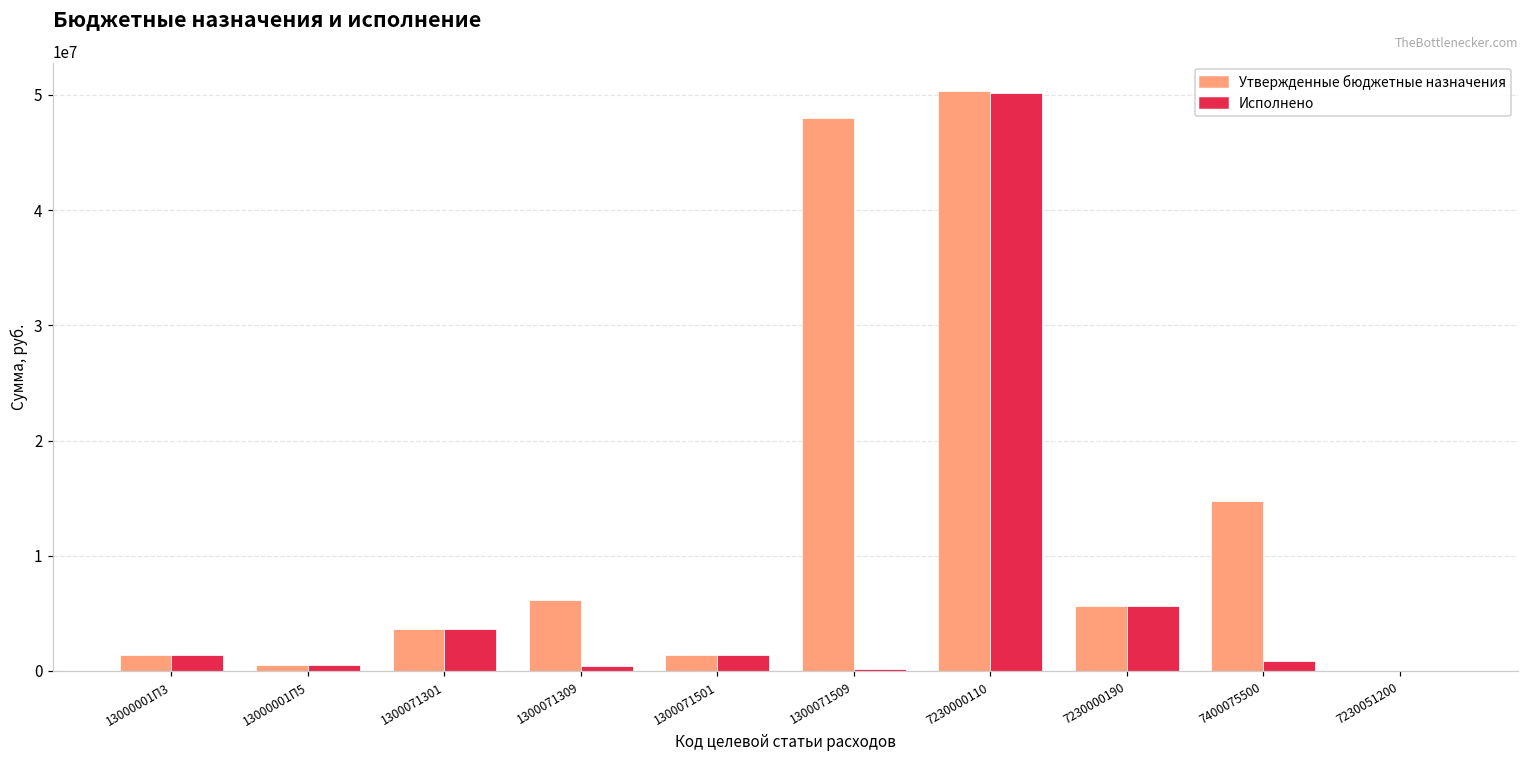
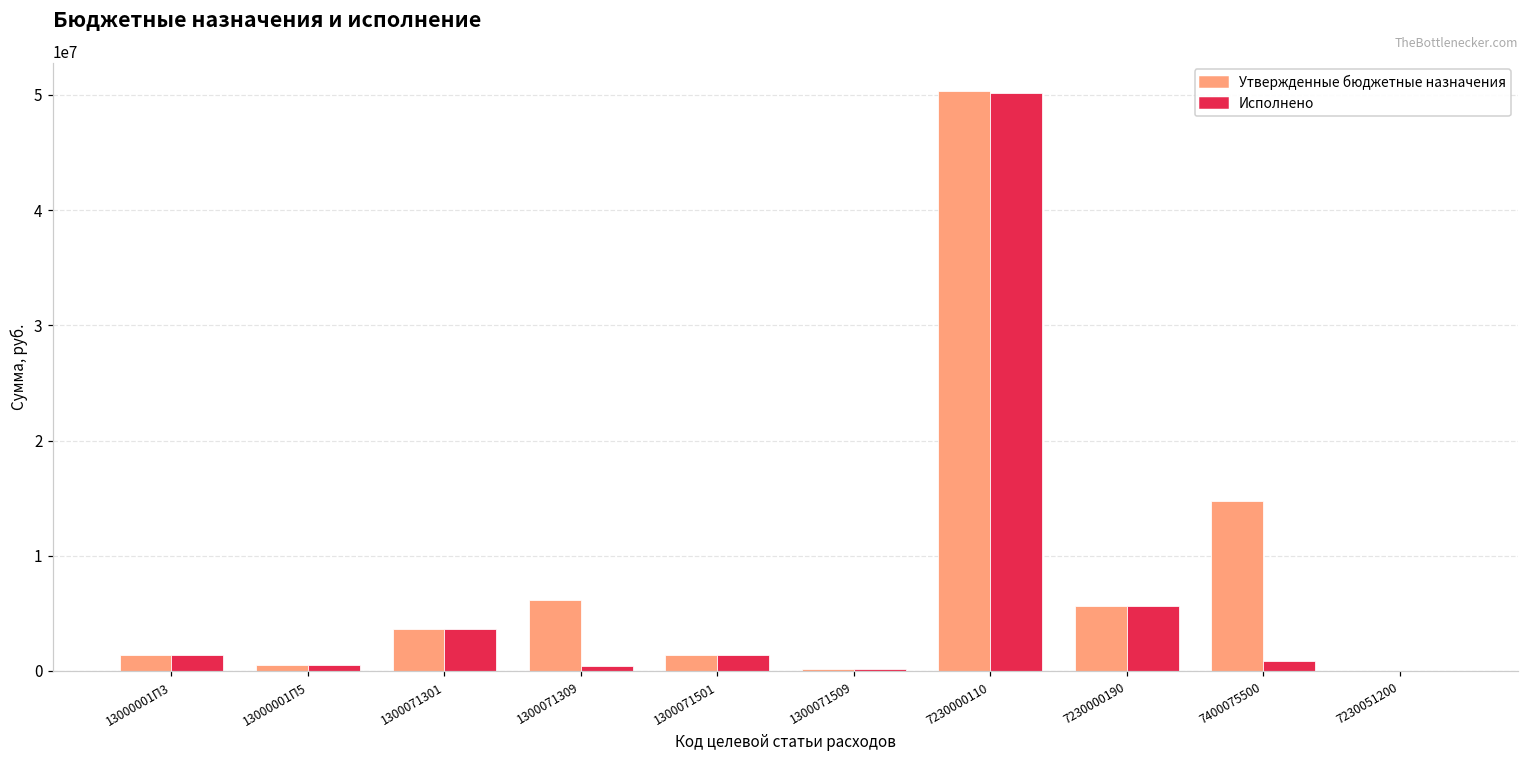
  {
    "Утвержденные бюджетные назначения": {
      "13000001П3": 1400000,
      "13000001П5": 500000,
      "1300071301": 3700000,
      "1300071309": 6200000,
      "1300071501": 1400000,
-     "1300071509": 48000000,
+     "1300071509": 200000,
      "7230000110": 50300000,
      "7230000190": 5700000,
      "7400075500": 14800000
    },
    "Исполнено": {
      "13000001П3": 1400000,
      "13000001П5": 500000,
      "1300071301": 3700000,
      "1300071309": 500000,
      "1300071501": 1400000,
      "7230000110": 50100000,
      "7230000190": 5600000,
      "7400075500": 900000
    }
  }
